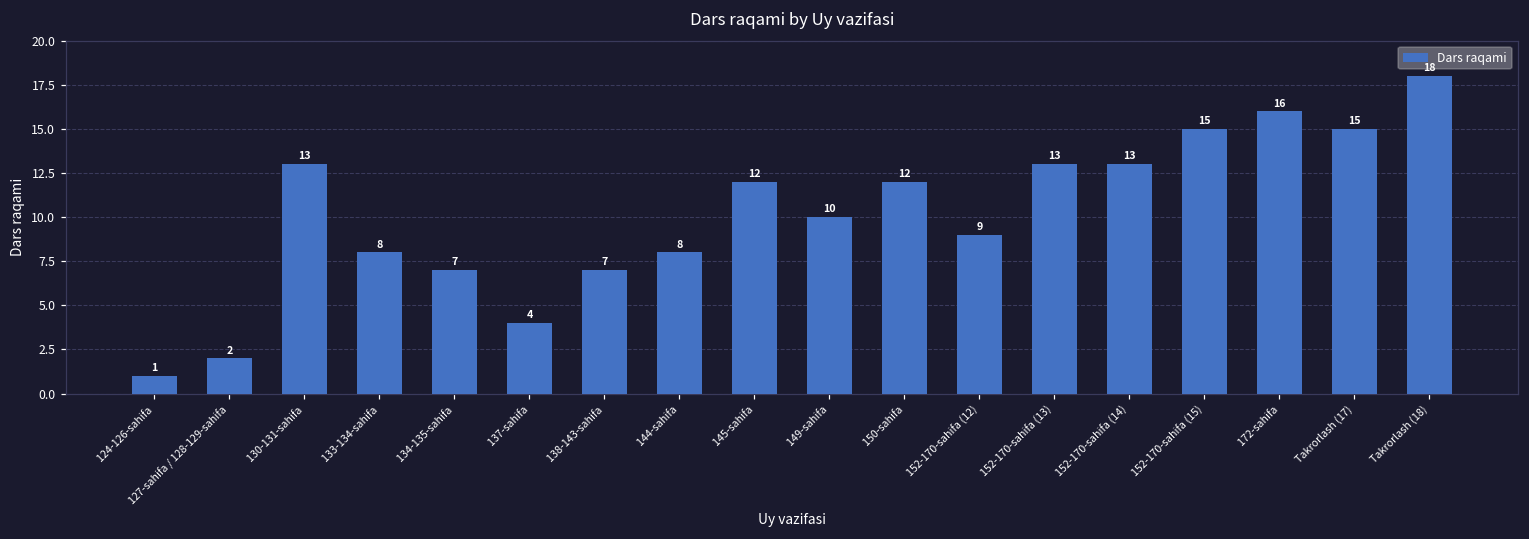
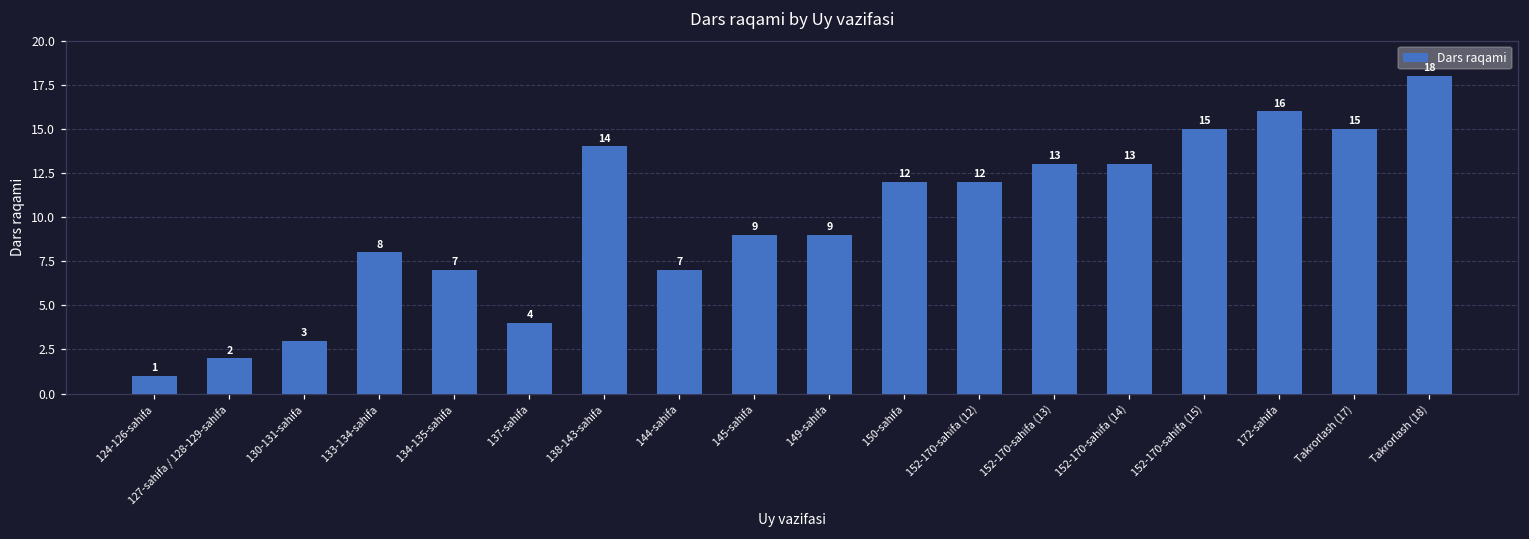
  {
    "124-126-sahifa": 1,
    "127-sahifa / 128-129-sahifa": 2,
-   "130-131-sahifa": 13,
+   "130-131-sahifa": 3,
    "133-134-sahifa": 8,
    "134-135-sahifa": 7,
    "137-sahifa": 4,
-   "138-143-sahifa": 7,
-   "144-sahifa": 8,
-   "145-sahifa": 12,
-   "149-sahifa": 10,
+   "138-143-sahifa": 14,
+   "144-sahifa": 7,
+   "145-sahifa": 9,
+   "149-sahifa": 9,
    "150-sahifa": 12,
-   "152-170-sahifa (12)": 9,
+   "152-170-sahifa (12)": 12,
    "152-170-sahifa (13)": 13,
    "152-170-sahifa (14)": 13,
    "152-170-sahifa (15)": 15,
    "172-sahifa": 16,
    "Takrorlash (17)": 15
  }
